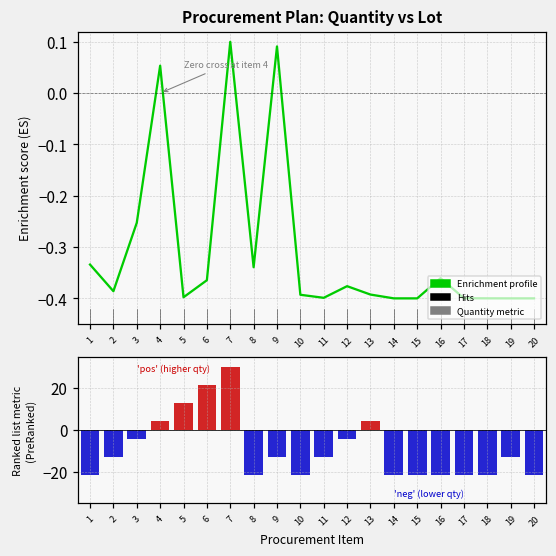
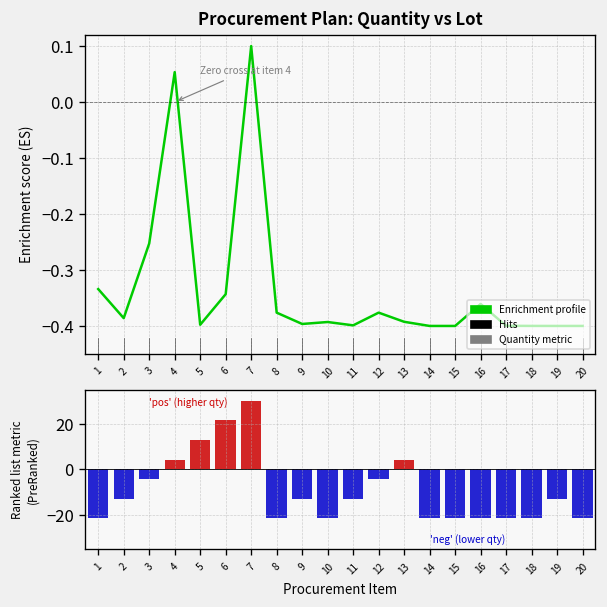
  {
    "Procurement Plan: Quantity vs Lot": {
      "1": -0.33,
      "2": -0.39,
      "3": -0.25,
      "5": -0.40,
-     "6": -0.36,
+     "6": -0.34,
      "7": 0.10,
-     "8": -0.34,
-     "9": 0.09,
+     "8": -0.38,
+     "9": -0.40,
      "10": -0.39,
      "11": -0.40,
      "12": -0.38,
      "13": -0.39,
      "14": -0.40,
      "15": -0.40
    }
  }
